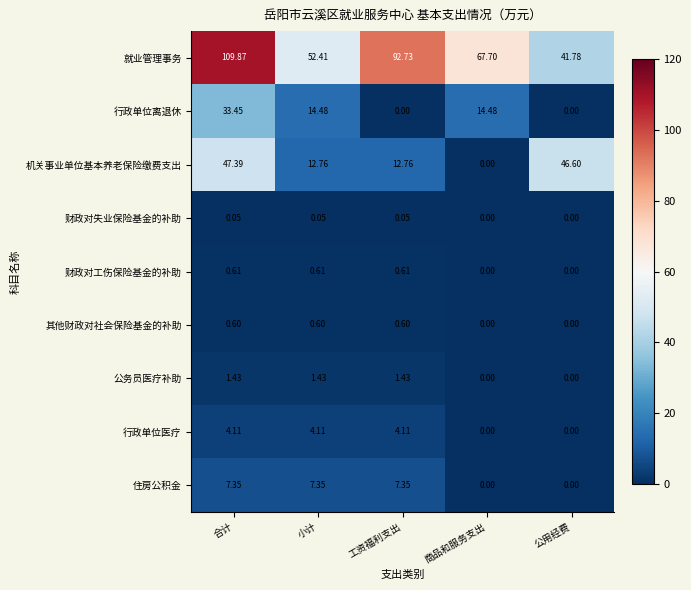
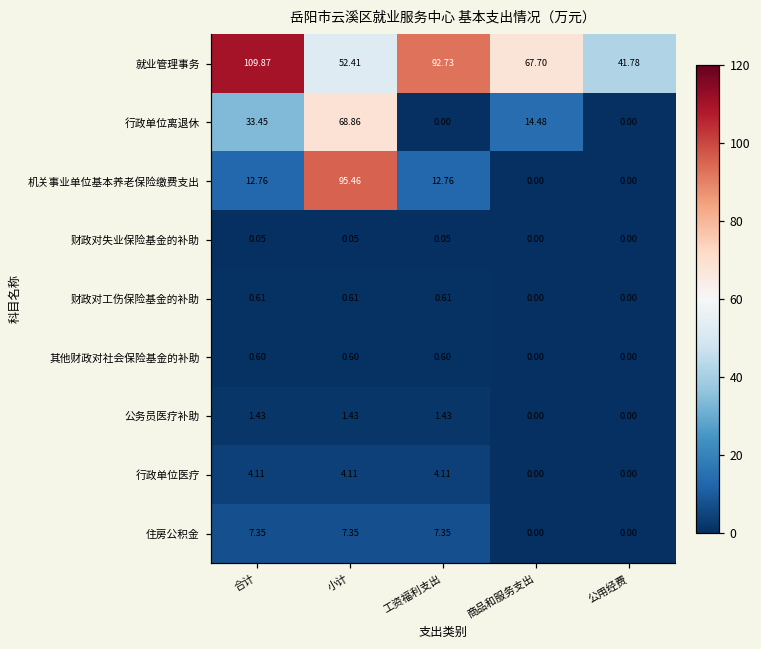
  {
    "就业管理事务": {
      "合计": 109.87,
      "小计": 52.41,
      "工资福利支出": 92.73,
      "商品和服务支出": 67.70,
      "公用经费": 41.78
    },
    "行政单位离退休": {
      "合计": 33.45,
-     "小计": 14.48,
+     "小计": 68.86,
      "工资福利支出": 0.00,
      "商品和服务支出": 14.48,
      "公用经费": 0.00
    },
    "机关事业单位基本养老保险缴费支出": {
-     "合计": 47.39,
-     "小计": 12.76,
+     "合计": 12.76,
+     "小计": 95.46,
      "工资福利支出": 12.76,
      "商品和服务支出": 0.00,
-     "公用经费": 46.60
+     "公用经费": 0.00
    },
    "财政对失业保险基金的补助": {
      "合计": 0.05,
      "小计": 0.05,
      "工资福利支出": 0.05,
      "商品和服务支出": 0.00,
      "公用经费": 0.00
    },
    "财政对工伤保险基金的补助": {
      "合计": 0.61,
      "小计": 0.61,
      "工资福利支出": 0.61,
      "商品和服务支出": 0.00,
      "公用经费": 0.00
    },
    "其他财政对社会保险基金的补助": {
      "合计": 0.60,
      "小计": 0.60,
      "工资福利支出": 0.60,
      "商品和服务支出": 0.00,
      "公用经费": 0.00
    },
    "公务员医疗补助": {
      "合计": 1.43,
      "小计": 1.43,
      "工资福利支出": 1.43,
      "商品和服务支出": 0.00,
      "公用经费": 0.00
    },
    "行政单位医疗": {
      "合计": 4.11,
      "小计": 4.11,
      "工资福利支出": 4.11,
      "商品和服务支出": 0.00,
      "公用经费": 0.00
    },
    "住房公积金": {
      "合计": 7.35,
      "小计": 7.35,
      "工资福利支出": 7.35,
      "商品和服务支出": 0.00,
      "公用经费": 0.00
    }
  }
